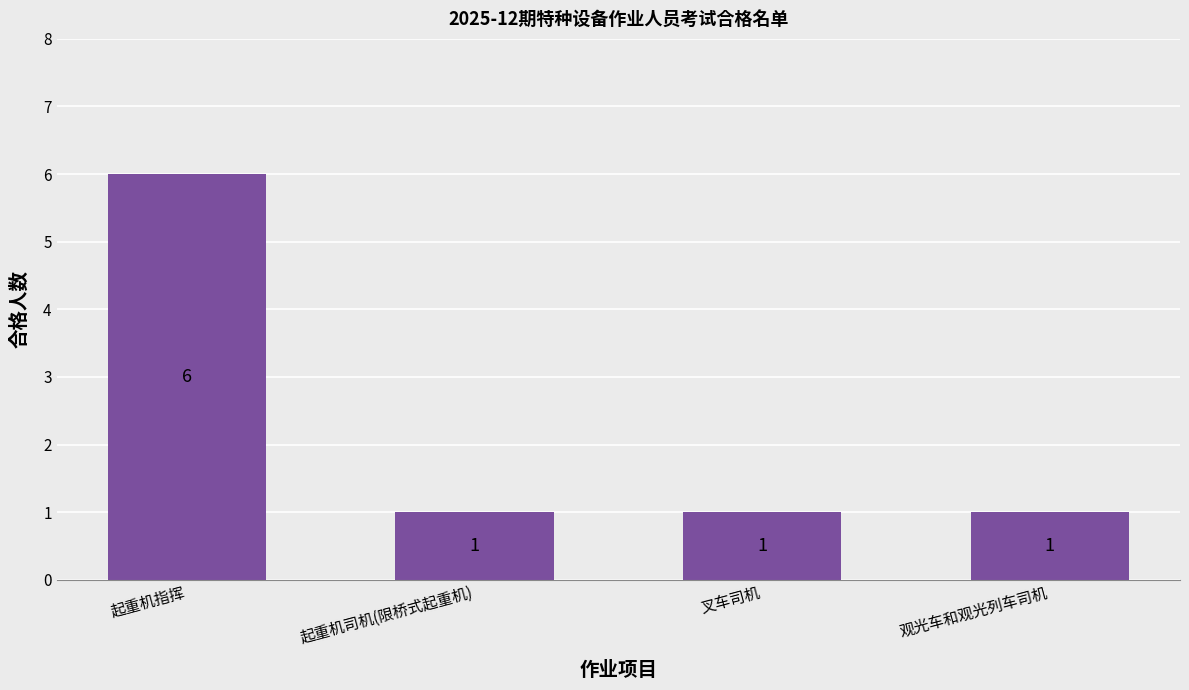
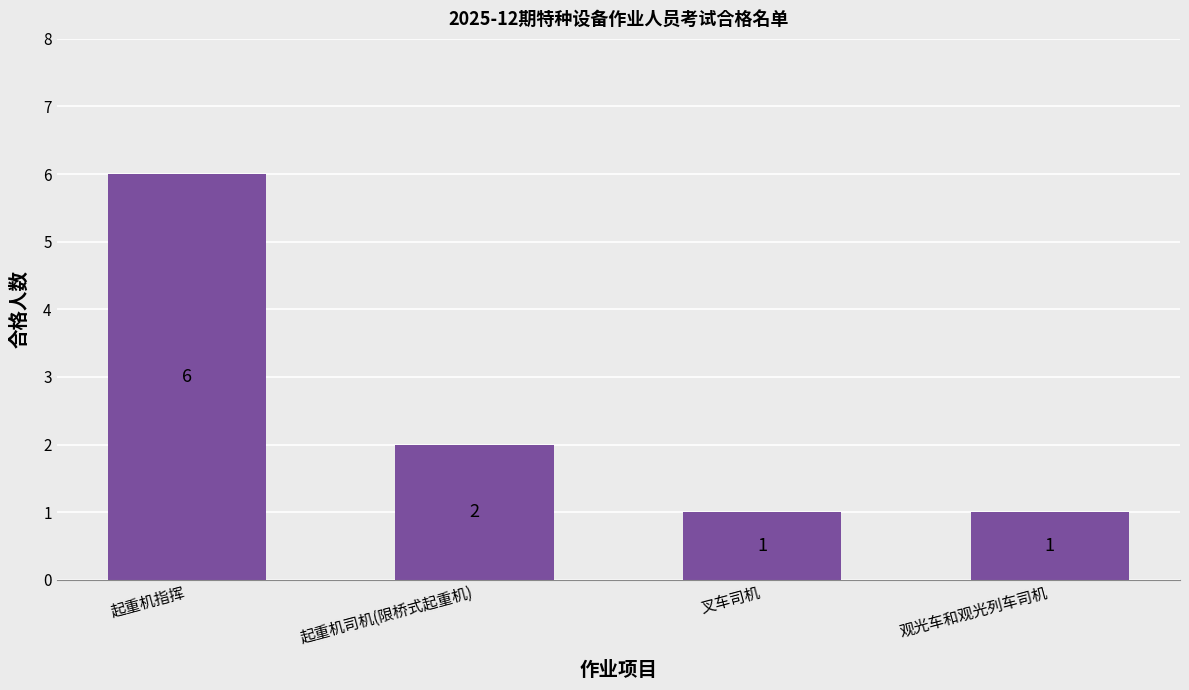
  {
    "起重机指挥": 6,
-   "起重机司机(限桥式起重机)": 1,
+   "起重机司机(限桥式起重机)": 2,
    "叉车司机": 1,
    "观光车和观光列车司机": 1
  }
